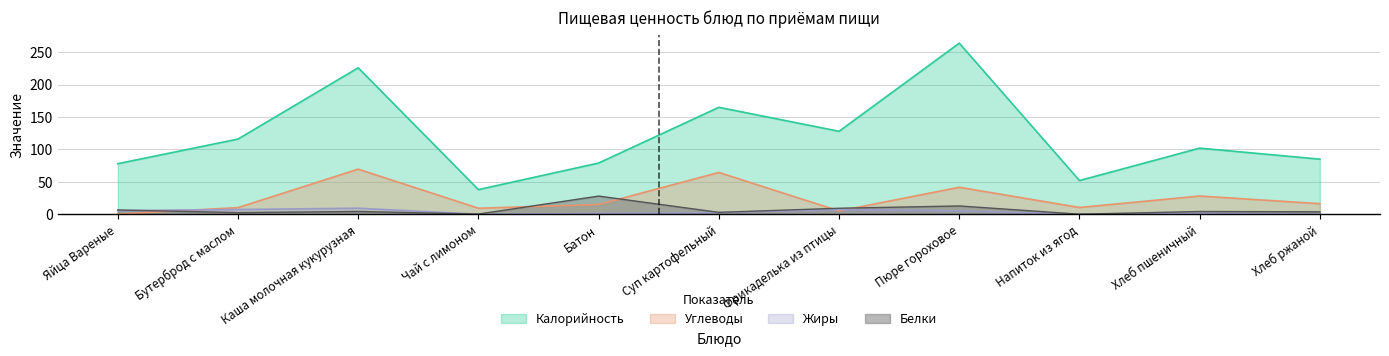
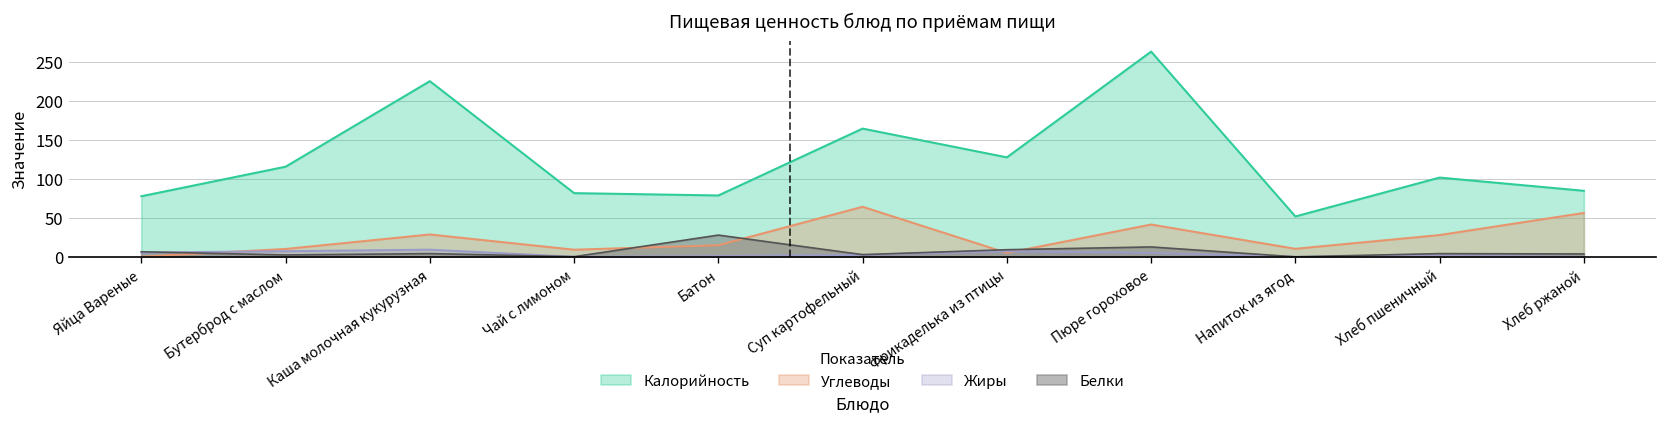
  {
    "Калорийность": {
      "Яйца Вареные": 80,
      "Бутерброд с маслом": 120,
      "Каша молочная кукурузная": 230,
-     "Чай с лимоном": 40,
+     "Чай с лимоном": 80,
      "Батон": 80,
      "Суп картофельный": 170,
      "Фрикаделька из птицы": 130,
      "Пюре гороховое": 260,
      "Напиток из ягод": 50,
      "Хлеб пшеничный": 100,
      "Хлеб ржаной": 90
    },
    "Углеводы": {
      "Яйца Вареные": 0,
-     "Каша молочная кукурузная": 70,
+     "Каша молочная кукурузная": 30,
      "Чай с лимоном": 10,
      "Батон": 20,
      "Суп картофельный": 60,
      "Пюре гороховое": 40,
      "Напиток из ягод": 10,
      "Хлеб пшеничный": 30,
-     "Хлеб ржаной": 20
+     "Хлеб ржаной": 60
    },
    "Жиры": {
      "Каша молочная кукурузная": 10,
      "Батон": 0,
      "Пюре гороховое": 10
    },
    "Белки": {
      "Бутерброд с маслом": 0,
      "Каша молочная кукурузная": 0,
      "Батон": 30,
      "Пюре гороховое": 10
    }
  }
